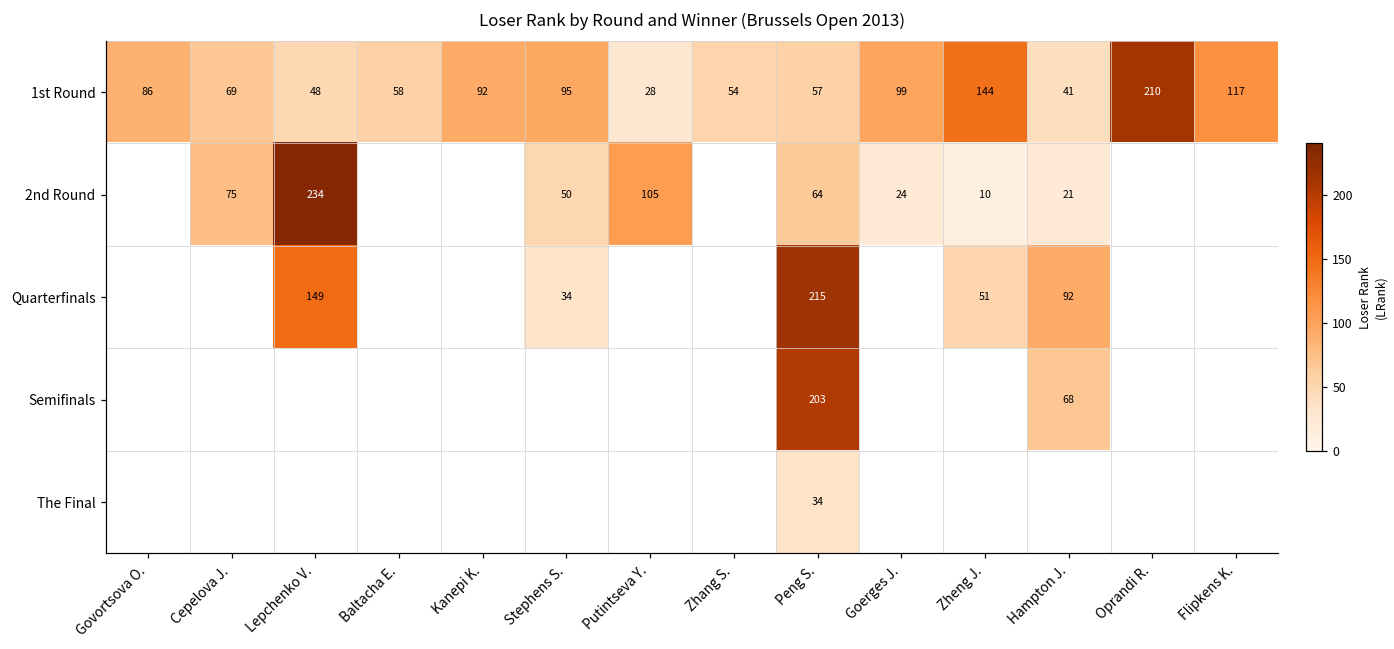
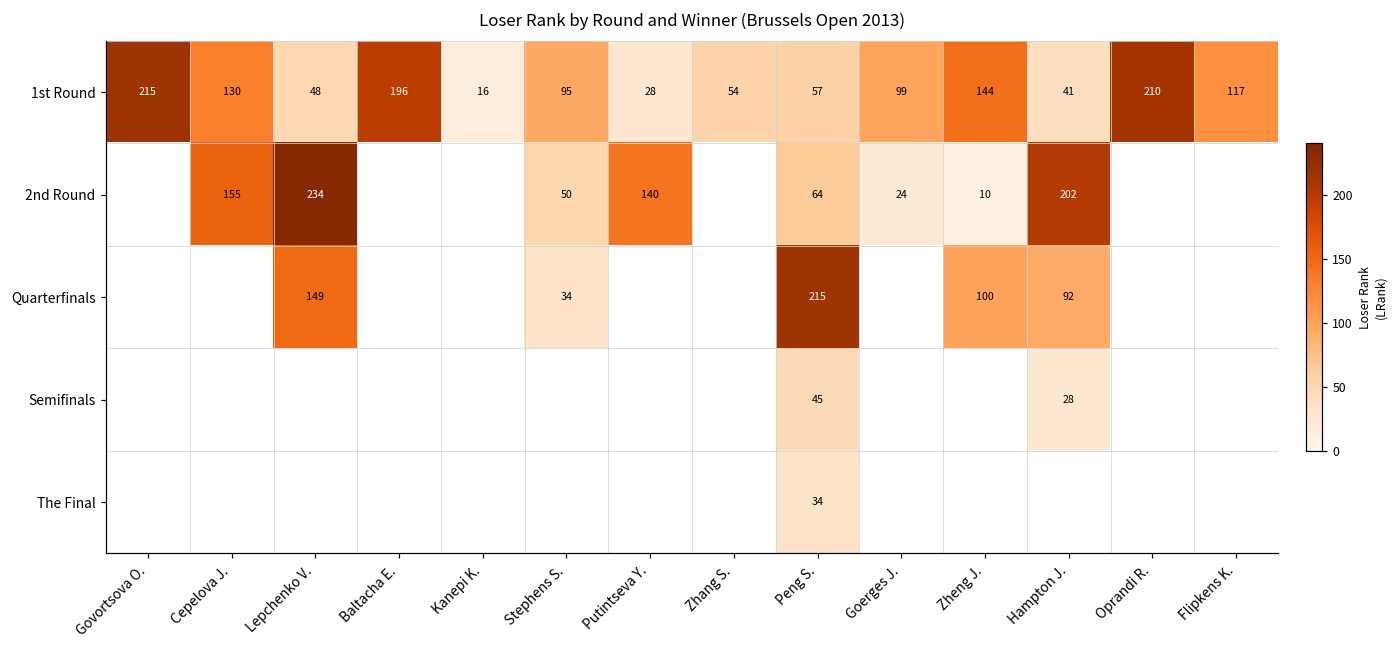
  {
    "1st Round": {
-     "Govortsova O.": 86,
-     "Cepelova J.": 69,
+     "Govortsova O.": 215,
+     "Cepelova J.": 130,
      "Lepchenko V.": 48,
-     "Baltacha E.": 58,
-     "Kanepi K.": 92,
+     "Baltacha E.": 196,
+     "Kanepi K.": 16,
      "Stephens S.": 95,
      "Putintseva Y.": 28,
      "Zhang S.": 54,
      "Peng S.": 57,
      "Goerges J.": 99,
      "Zheng J.": 144,
      "Hampton J.": 41,
      "Oprandi R.": 210,
      "Flipkens K.": 117
    },
    "2nd Round": {
-     "Cepelova J.": 75,
+     "Cepelova J.": 155,
      "Lepchenko V.": 234,
      "Stephens S.": 50,
-     "Putintseva Y.": 105,
+     "Putintseva Y.": 140,
      "Peng S.": 64,
      "Goerges J.": 24,
      "Zheng J.": 10,
-     "Hampton J.": 21
+     "Hampton J.": 202
    },
    "Quarterfinals": {
      "Lepchenko V.": 149,
      "Stephens S.": 34,
      "Peng S.": 215,
-     "Zheng J.": 51,
+     "Zheng J.": 100,
      "Hampton J.": 92
    },
    "Semifinals": {
-     "Peng S.": 203,
-     "Hampton J.": 68
+     "Peng S.": 45,
+     "Hampton J.": 28
    },
    "The Final": {
      "Peng S.": 34
    }
  }
